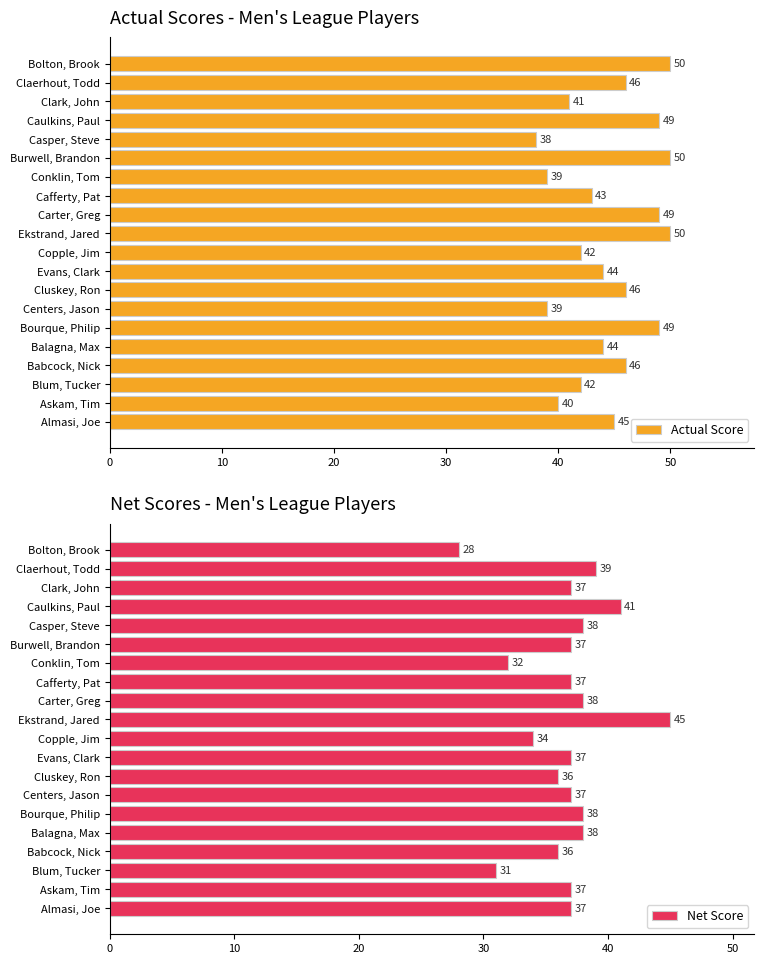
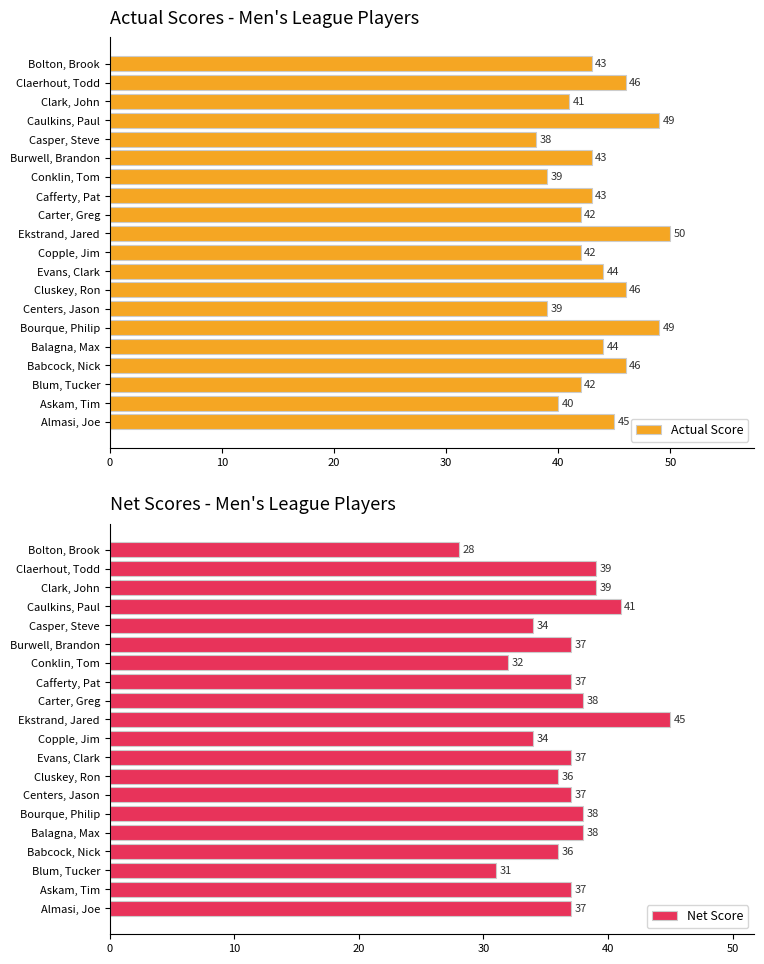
  {
    "Actual Scores - Men's League Players": {
-     "Bolton, Brook": 50,
+     "Bolton, Brook": 43,
      "Claerhout, Todd": 46,
      "Clark, John": 41,
      "Caulkins, Paul": 49,
      "Casper, Steve": 38,
-     "Burwell, Brandon": 50,
+     "Burwell, Brandon": 43,
      "Conklin, Tom": 39,
      "Cafferty, Pat": 43,
-     "Carter, Greg": 49,
+     "Carter, Greg": 42,
      "Ekstrand, Jared": 50,
      "Copple, Jim": 42,
      "Evans, Clark": 44,
      "Cluskey, Ron": 46,
      "Centers, Jason": 39,
      "Bourque, Philip": 49,
      "Balagna, Max": 44,
      "Babcock, Nick": 46,
      "Blum, Tucker": 42,
      "Askam, Tim": 40,
      "Almasi, Joe": 45
    },
    "Net Scores - Men's League Players": {
      "Bolton, Brook": 28,
      "Claerhout, Todd": 39,
-     "Clark, John": 37,
+     "Clark, John": 39,
      "Caulkins, Paul": 41,
-     "Casper, Steve": 38,
+     "Casper, Steve": 34,
      "Burwell, Brandon": 37,
      "Conklin, Tom": 32,
      "Cafferty, Pat": 37,
      "Carter, Greg": 38,
      "Ekstrand, Jared": 45,
      "Copple, Jim": 34,
      "Evans, Clark": 37,
      "Cluskey, Ron": 36,
      "Centers, Jason": 37,
      "Bourque, Philip": 38,
      "Balagna, Max": 38,
      "Babcock, Nick": 36,
      "Blum, Tucker": 31,
      "Askam, Tim": 37,
      "Almasi, Joe": 37
    }
  }
